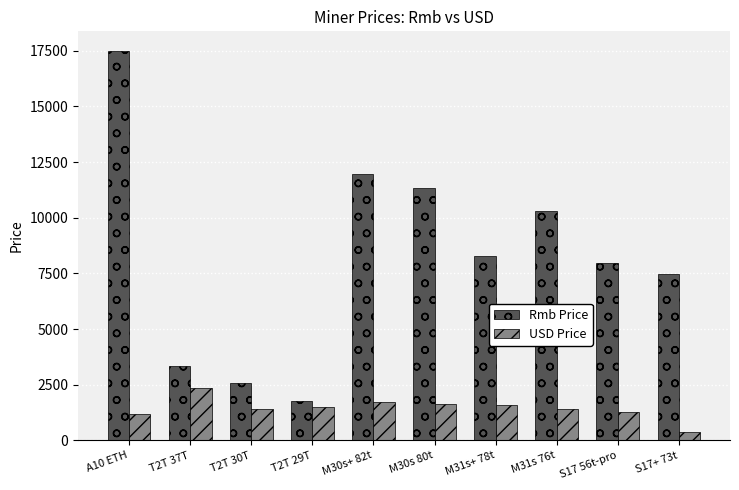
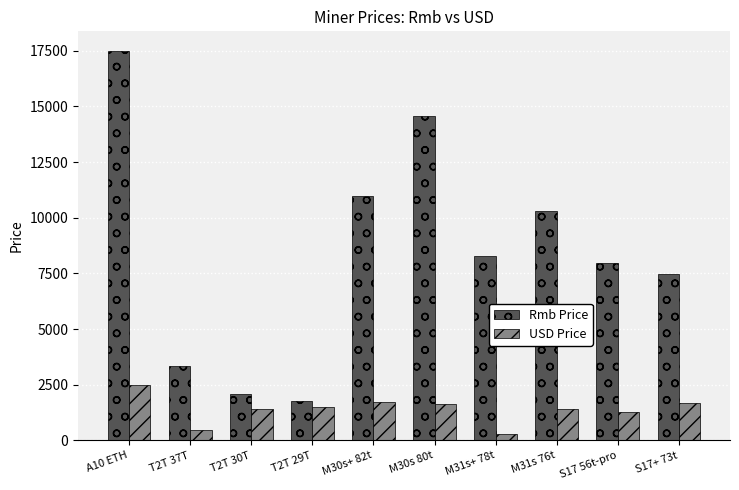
  {
    "Rmb Price": {
      "A10 ETH": 17500,
      "T2T 37T": 3400,
-     "T2T 30T": 2600,
+     "T2T 30T": 2100,
      "T2T 29T": 1800,
-     "M30s+ 82t": 12000,
-     "M30s 80t": 11400,
+     "M30s+ 82t": 11000,
+     "M30s 80t": 14600,
      "M31s+ 78t": 8300,
      "M31s 76t": 10300,
      "S17 56t-pro": 8000,
      "S17+ 73t": 7500
    },
    "USD Price": {
-     "A10 ETH": 1200,
-     "T2T 37T": 2400,
+     "A10 ETH": 2500,
+     "T2T 37T": 500,
      "T2T 30T": 1400,
      "T2T 29T": 1500,
      "M30s+ 82t": 1700,
      "M30s 80t": 1600,
-     "M31s+ 78t": 1600,
+     "M31s+ 78t": 300,
      "M31s 76t": 1400,
      "S17 56t-pro": 1300,
-     "S17+ 73t": 400
+     "S17+ 73t": 1700
    }
  }
